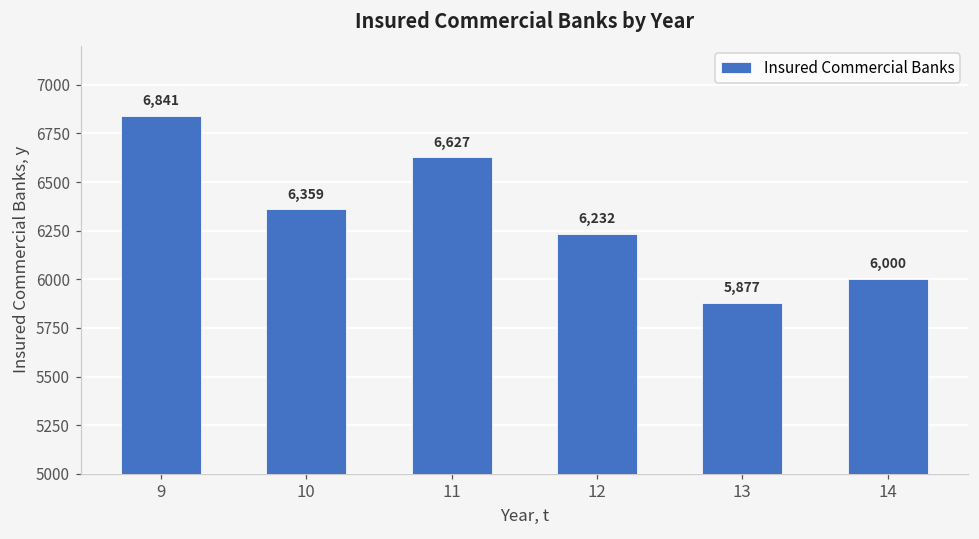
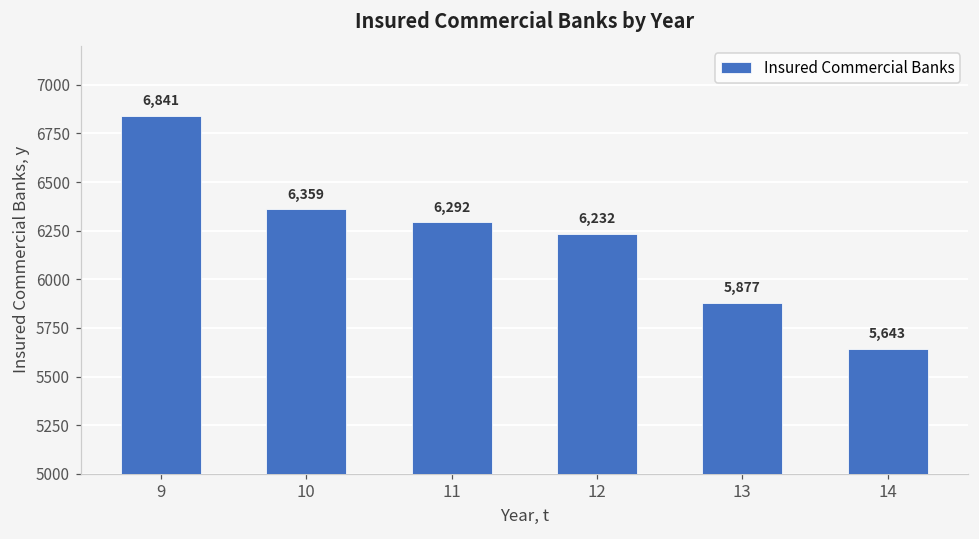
  {
    "9": "6,841",
    "10": "6,359",
-   "11": "6,627",
+   "11": "6,292",
    "12": "6,232",
    "13": "5,877",
-   "14": "6,000"
+   "14": "5,643"
  }
